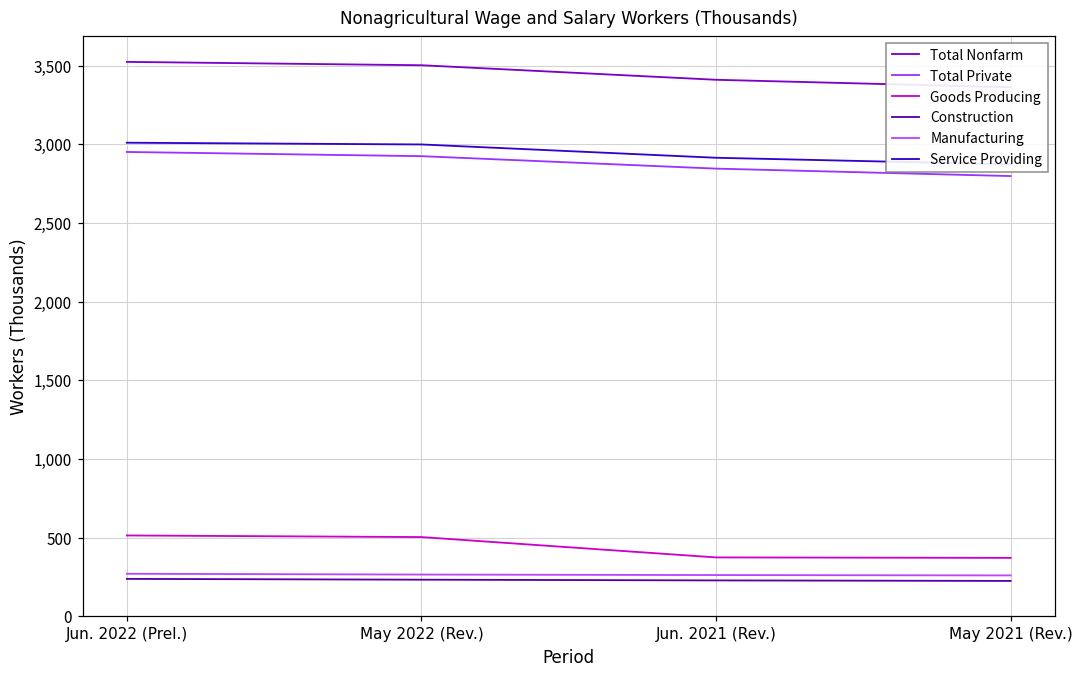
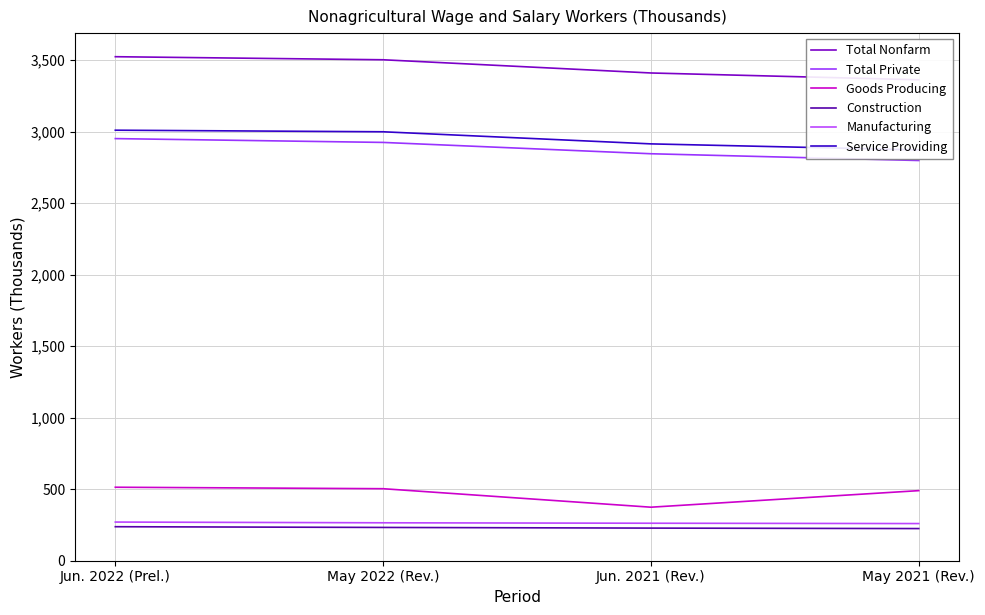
  {
    "Goods Producing": {
      "Jun. 2022 (Prel.)": 510,
      "May 2022 (Rev.)": 500,
      "Jun. 2021 (Rev.)": 370,
-     "May 2021 (Rev.)": 370
+     "May 2021 (Rev.)": 490
    }
  }
